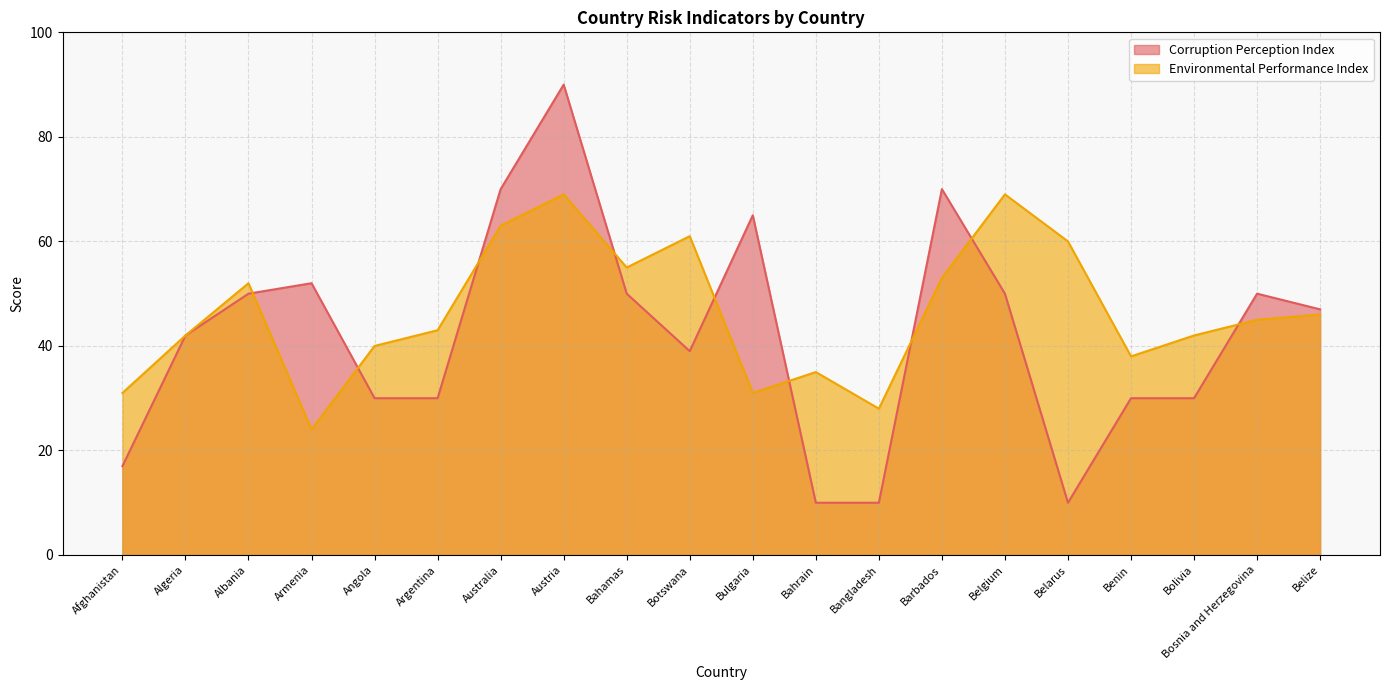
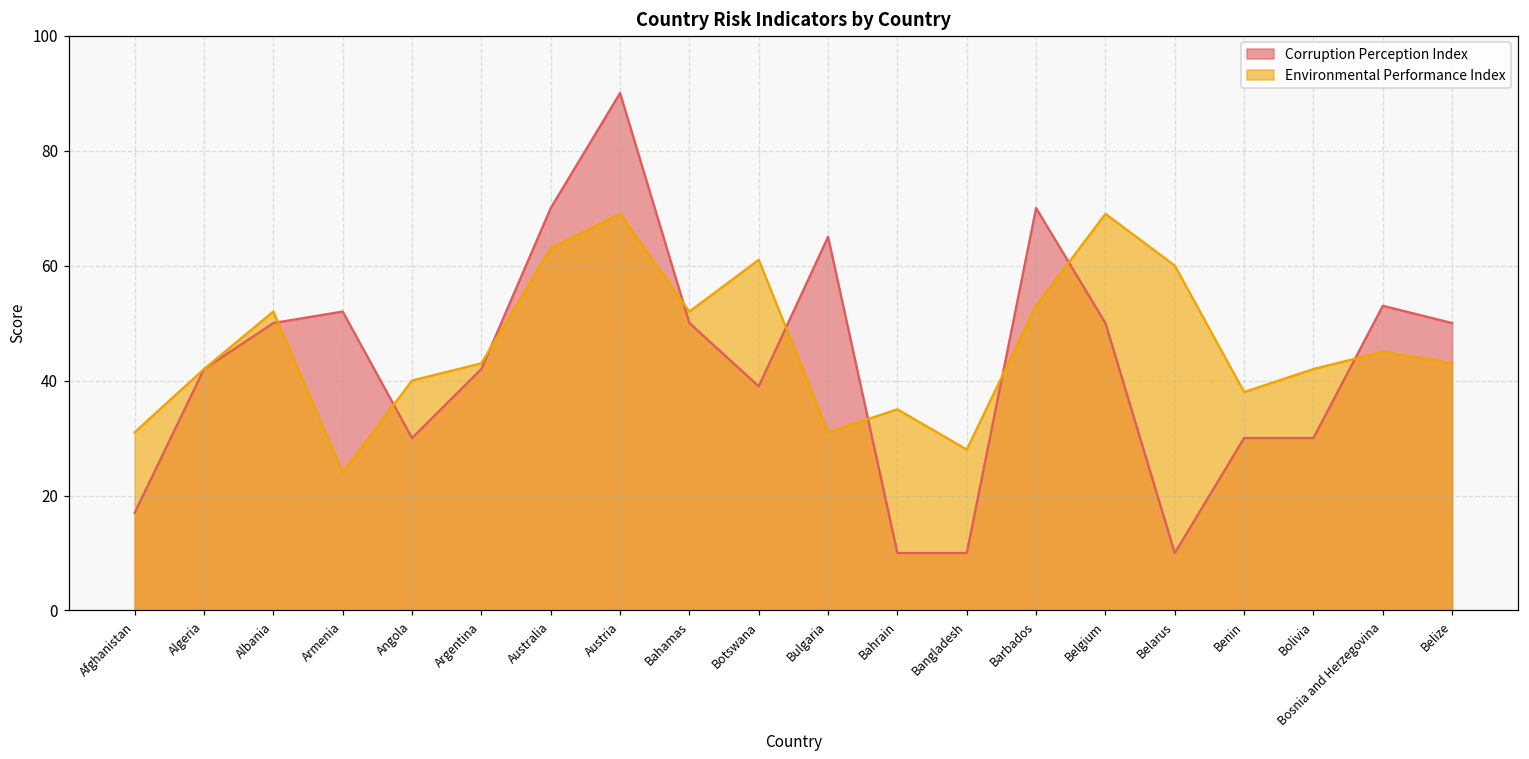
  {
    "Corruption Perception Index": {
      "Afghanistan": 17,
      "Albania": 50,
      "Armenia": 52,
      "Angola": 30,
-     "Argentina": 30,
+     "Argentina": 42,
      "Australia": 70,
      "Austria": 90,
      "Bahamas": 50,
      "Botswana": 39,
      "Bulgaria": 65,
      "Bahrain": 10,
      "Bangladesh": 10,
      "Barbados": 70,
      "Belgium": 50,
      "Belarus": 10,
      "Benin": 30,
      "Bolivia": 30,
-     "Bosnia and Herzegovina": 50,
-     "Belize": 47
+     "Bosnia and Herzegovina": 53,
+     "Belize": 50
    },
    "Environmental Performance Index": {
      "Afghanistan": 31,
      "Albania": 52,
      "Armenia": 24,
      "Angola": 40,
      "Argentina": 43,
      "Australia": 63,
      "Austria": 69,
-     "Bahamas": 55,
+     "Bahamas": 52,
      "Botswana": 61,
      "Bulgaria": 31,
      "Bahrain": 35,
      "Bangladesh": 28,
      "Barbados": 53,
      "Belgium": 69,
      "Belarus": 60,
      "Benin": 38,
      "Bolivia": 42,
      "Bosnia and Herzegovina": 45,
-     "Belize": 46
+     "Belize": 43
    }
  }
